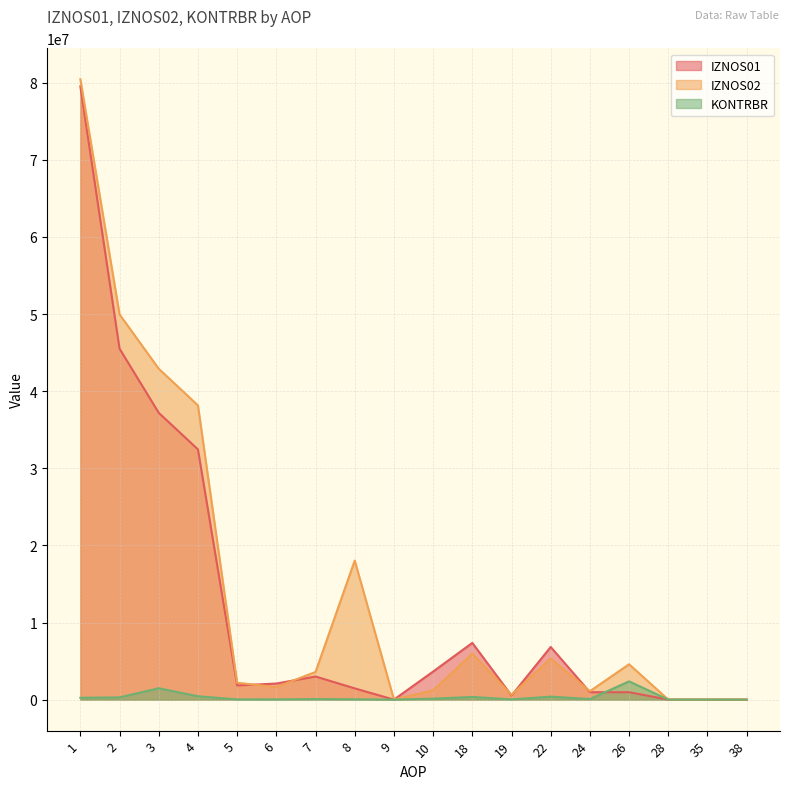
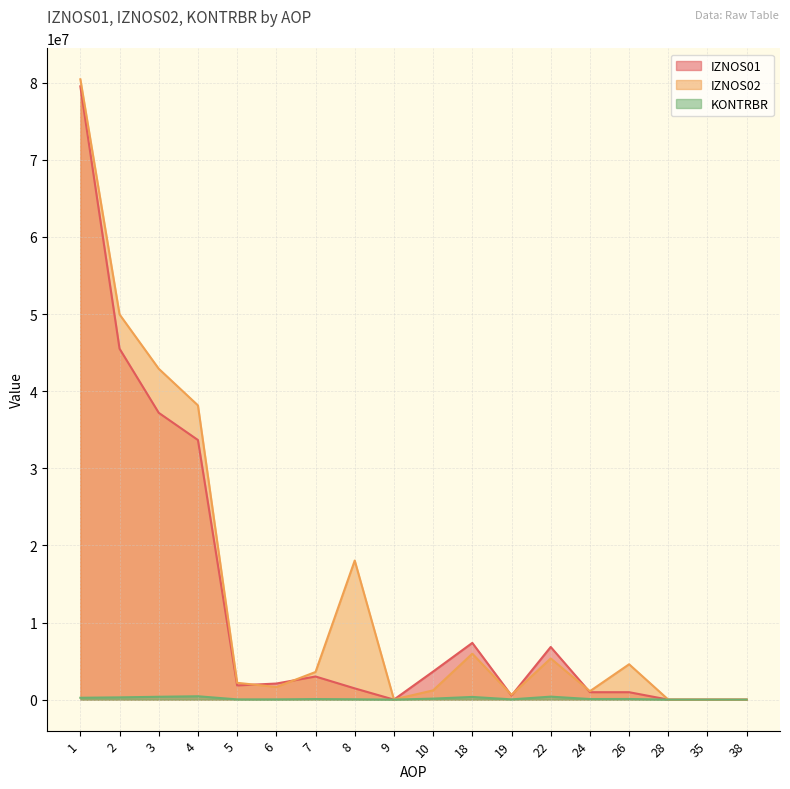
  {
    "IZNOS01": {
      "1": 80000000,
      "2": 46000000,
      "3": 37000000,
-     "4": 32000000,
+     "4": 34000000,
      "5": 2000000,
      "6": 2000000,
      "7": 3000000,
      "8": 1000000,
      "10": 4000000,
      "18": 7000000,
      "22": 7000000,
      "26": 1000000
    },
    "IZNOS02": {
      "1": 80000000,
      "2": 50000000,
      "3": 43000000,
      "4": 38000000,
      "5": 2000000,
      "6": 2000000,
      "7": 4000000,
      "8": 18000000,
      "10": 1000000,
      "18": 6000000,
      "22": 5000000,
      "26": 5000000
    },
    "KONTRBR": {
      "1": 0,
      "2": 0,
-     "3": 1000000,
+     "3": 0,
      "4": 0,
      "5": 0,
      "6": 0,
      "7": 0,
      "8": 0,
      "10": 0,
      "18": 0,
      "19": 0,
      "22": 0,
      "24": 0,
-     "26": 2000000
+     "26": 0
    }
  }
